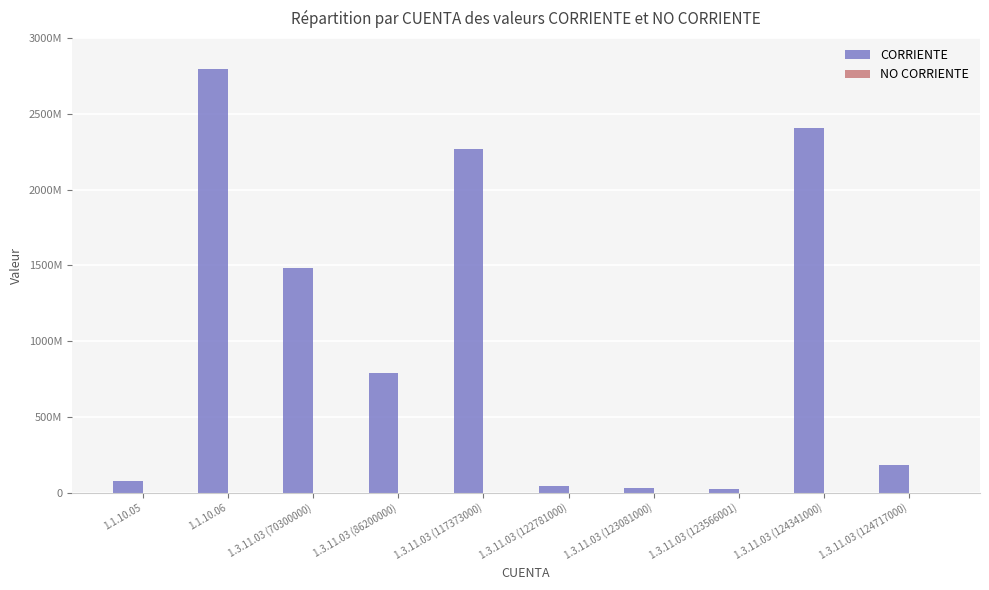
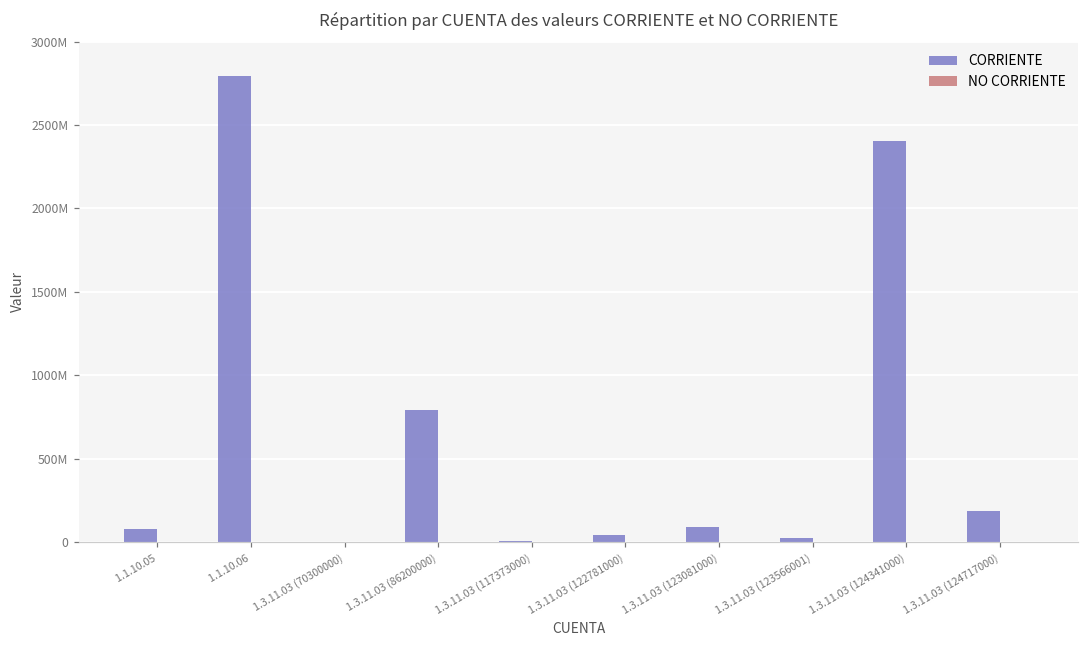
  {
    "CORRIENTE": {
      "1.1.10.05": 80000000,
      "1.1.10.06": 2800000000,
-     "1.3.11.03 (70300000)": 1480000000,
+     "1.3.11.03 (70300000)": 0,
      "1.3.11.03 (86200000)": 790000000,
-     "1.3.11.03 (117373000)": 2260000000,
+     "1.3.11.03 (117373000)": 0,
      "1.3.11.03 (122781000)": 40000000,
-     "1.3.11.03 (123081000)": 30000000,
+     "1.3.11.03 (123081000)": 90000000,
      "1.3.11.03 (123566001)": 20000000,
      "1.3.11.03 (124341000)": 2400000000,
      "1.3.11.03 (124717000)": 180000000
    },
    "NO CORRIENTE": {
      "1.1.10.05": 0,
      "1.1.10.06": 0,
      "1.3.11.03 (70300000)": 0,
      "1.3.11.03 (86200000)": 0,
      "1.3.11.03 (117373000)": 0,
      "1.3.11.03 (122781000)": 0,
      "1.3.11.03 (123081000)": 0,
      "1.3.11.03 (123566001)": 0,
      "1.3.11.03 (124341000)": 0,
      "1.3.11.03 (124717000)": 0
    }
  }
